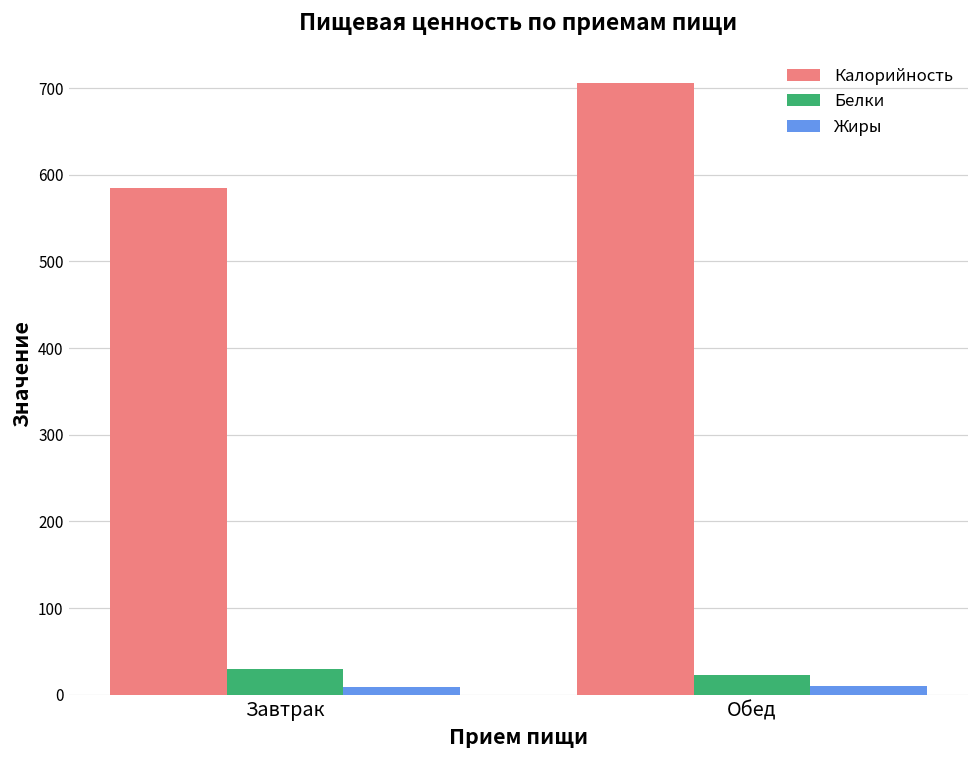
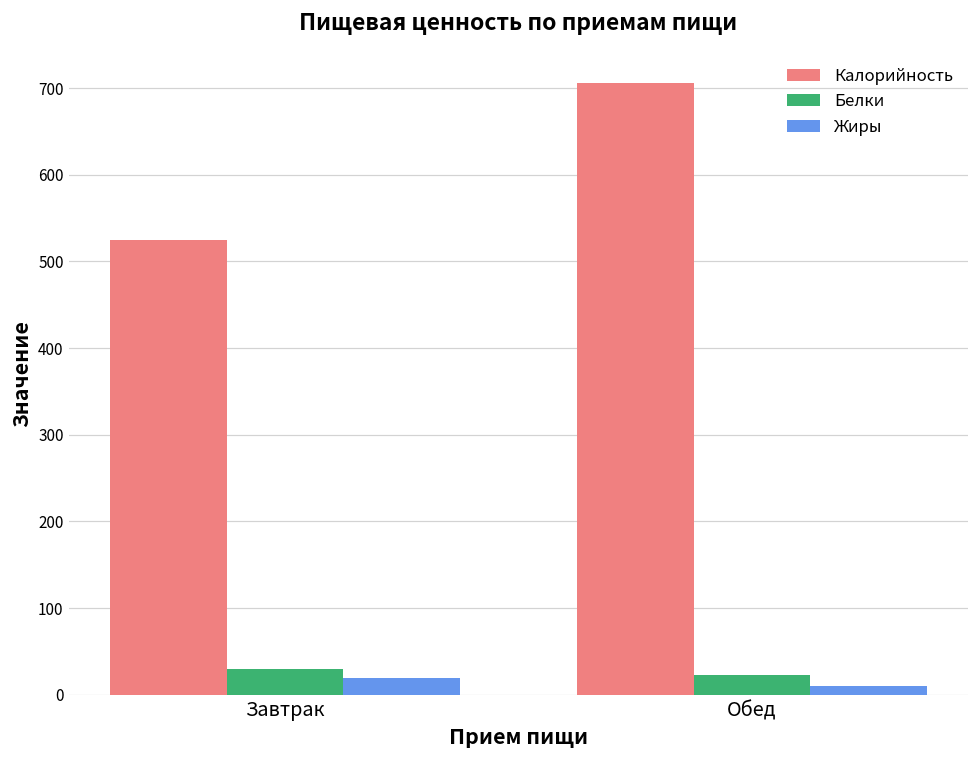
  {
    "Калорийность": {
-     "Завтрак": 580,
+     "Завтрак": 530,
      "Обед": 710
    },
    "Белки": {
      "Завтрак": 30,
      "Обед": 20
    },
    "Жиры": {
-     "Завтрак": 10,
+     "Завтрак": 20,
      "Обед": 10
    }
  }
